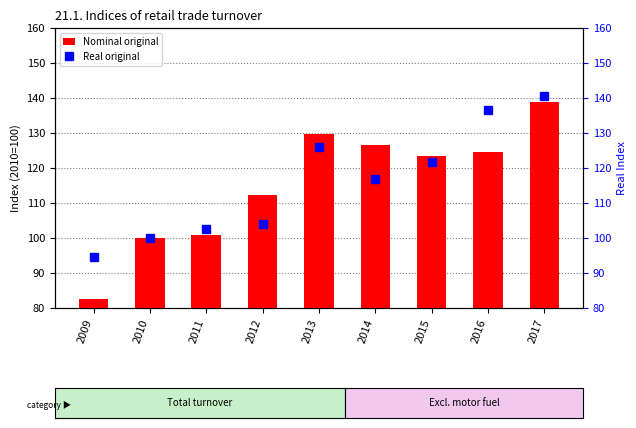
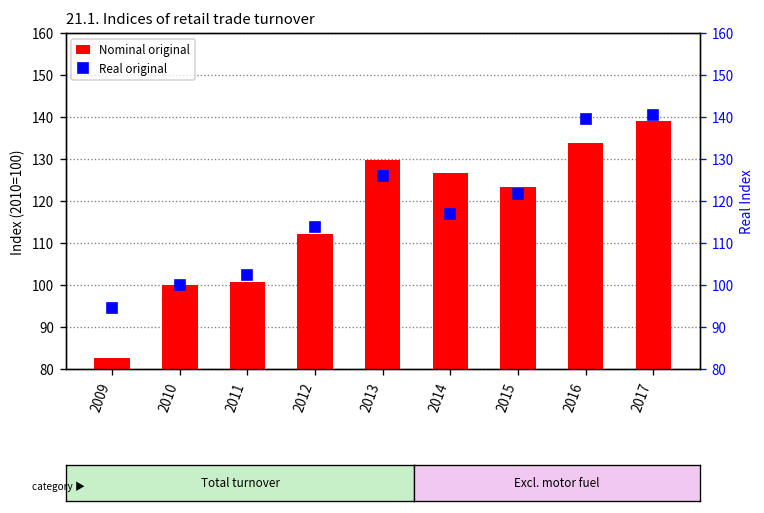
  {
    "Nominal original": {
      "2009": 83,
      "2010": 100,
      "2011": 101,
      "2012": 112,
      "2013": 130,
      "2014": 127,
      "2015": 123,
-     "2016": 125,
+     "2016": 134,
      "2017": 139
    },
    "Real original": {
      "2009": 95,
      "2010": 100,
      "2011": 103,
-     "2012": 104,
+     "2012": 114,
      "2013": 126,
      "2014": 117,
      "2015": 122,
-     "2016": 136,
+     "2016": 140,
      "2017": 141
    }
  }
